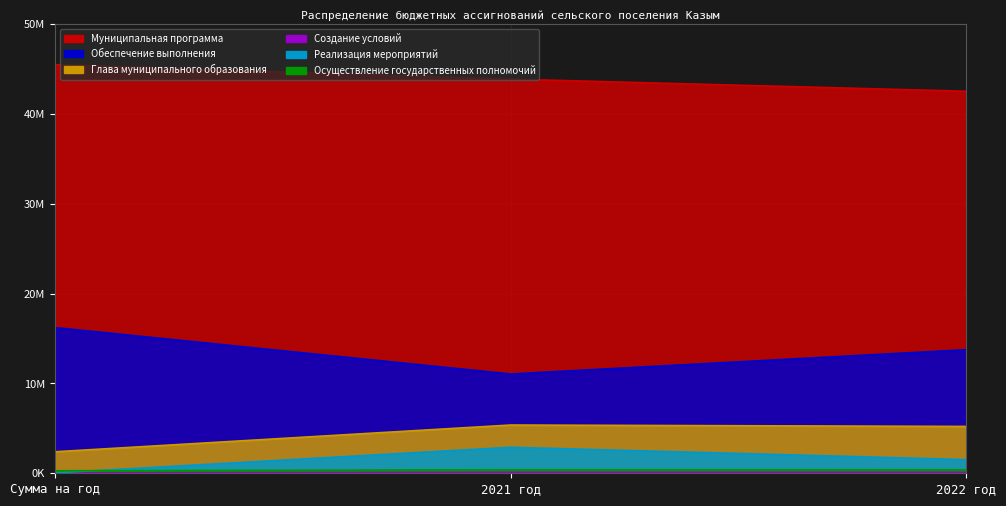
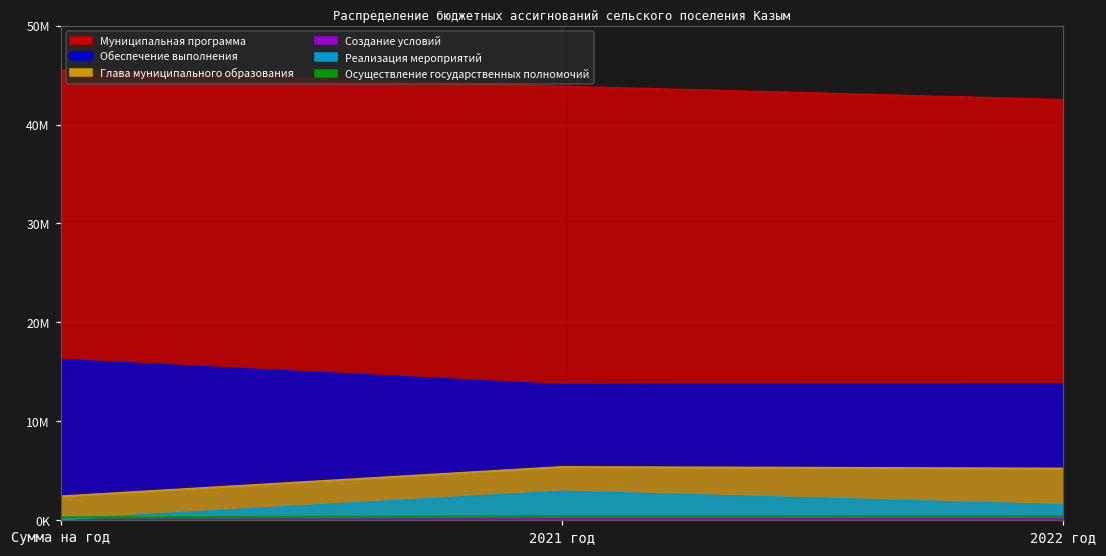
  {
    "Муниципальная программа": {
      "Сумма на год": 45000000,
      "2022 год": 43000000
    },
    "Обеспечение выполнения": {
      "Сумма на год": 16000000,
-     "2021 год": 11000000,
+     "2021 год": 14000000,
      "2022 год": 14000000
    },
    "Глава муниципального образования": {
      "Сумма на год": 2000000,
      "2021 год": 5000000,
      "2022 год": 5000000
    },
    "Реализация мероприятий": {
      "2021 год": 3000000,
      "2022 год": 2000000
    }
  }
